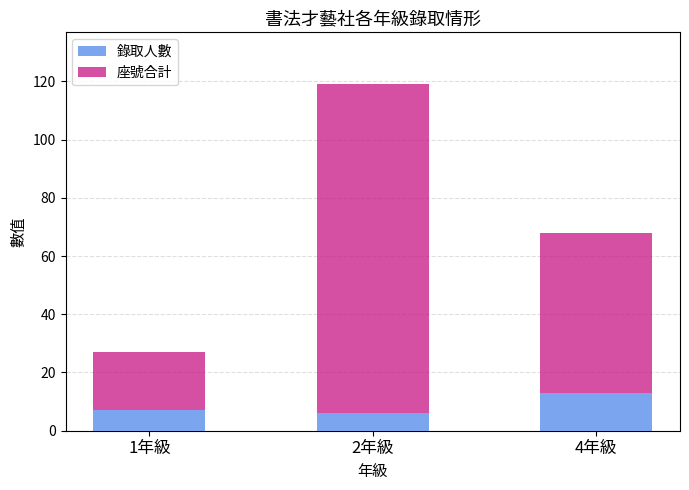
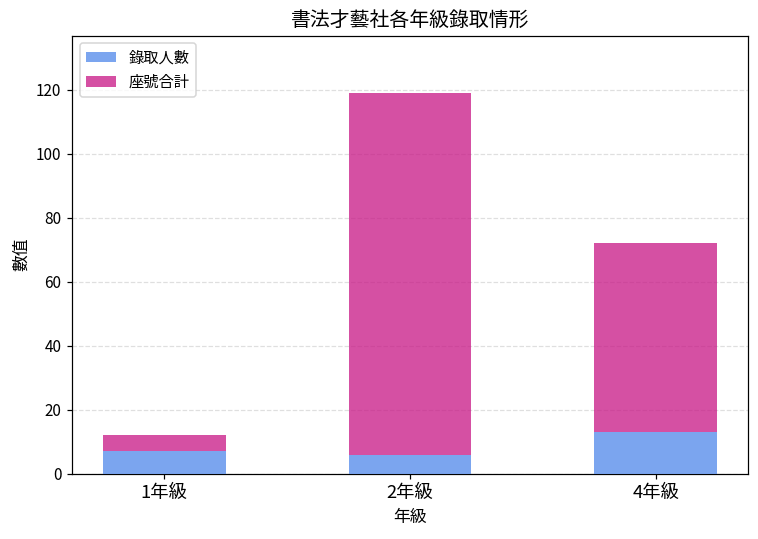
  {
    "錄取人數": {
      "1年級": 7,
      "2年級": 6,
      "4年級": 13
    },
    "座號合計": {
-     "1年級": 20,
+     "1年級": 5,
      "2年級": 113,
-     "4年級": 55
+     "4年級": 59
    }
  }
